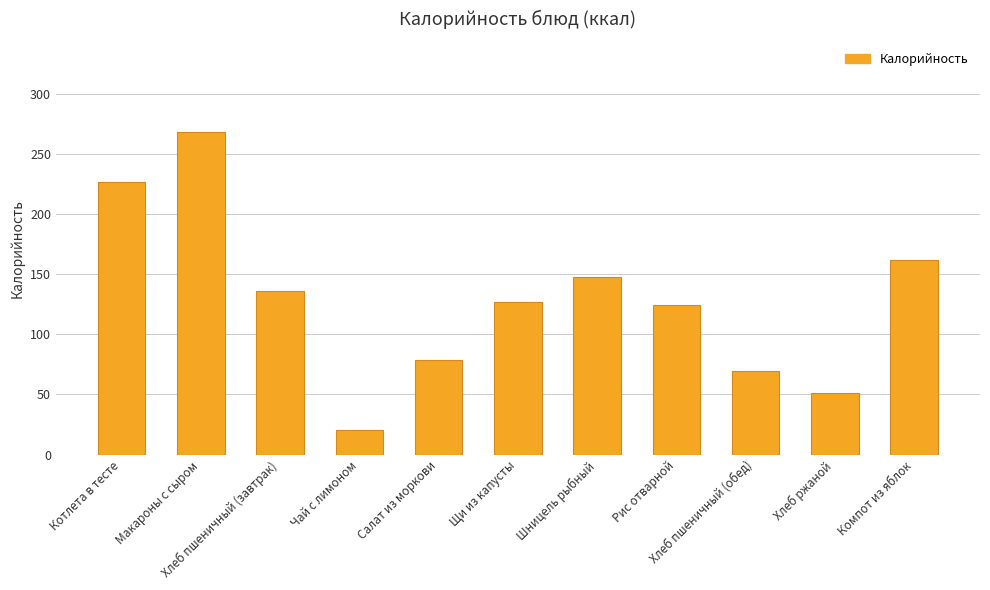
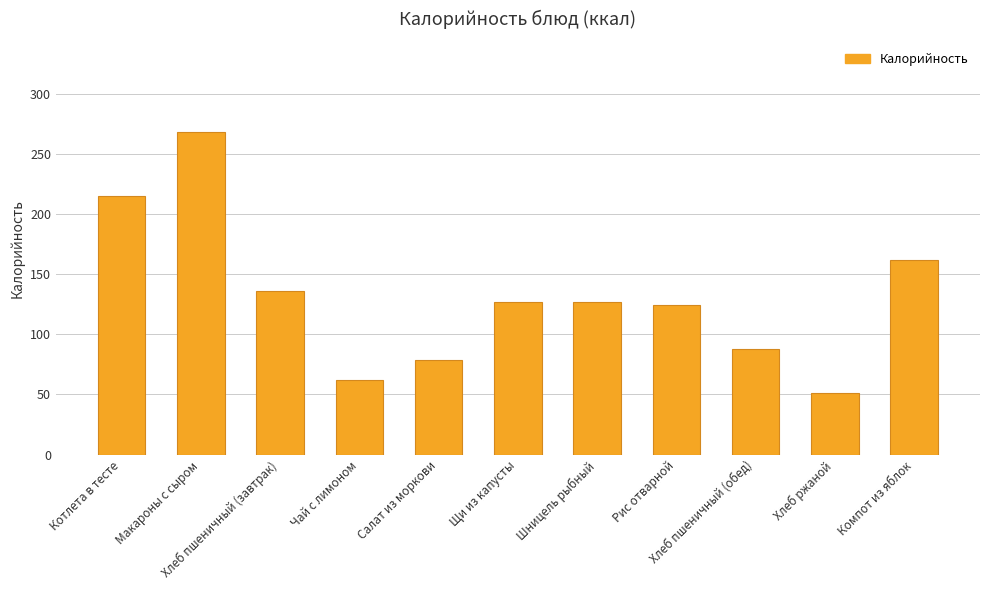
  {
-   "Котлета в тесте": 227,
+   "Котлета в тесте": 215,
    "Макароны с сыром": 268,
    "Хлеб пшеничный (завтрак)": 136,
-   "Чай с лимоном": 21,
+   "Чай с лимоном": 62,
    "Салат из моркови": 79,
    "Щи из капусты": 127,
-   "Шницель рыбный": 147,
+   "Шницель рыбный": 127,
    "Рис отварной": 125,
-   "Хлеб пшеничный (обед)": 70,
+   "Хлеб пшеничный (обед)": 88,
    "Хлеб ржаной": 51,
    "Компот из яблок": 162
  }
